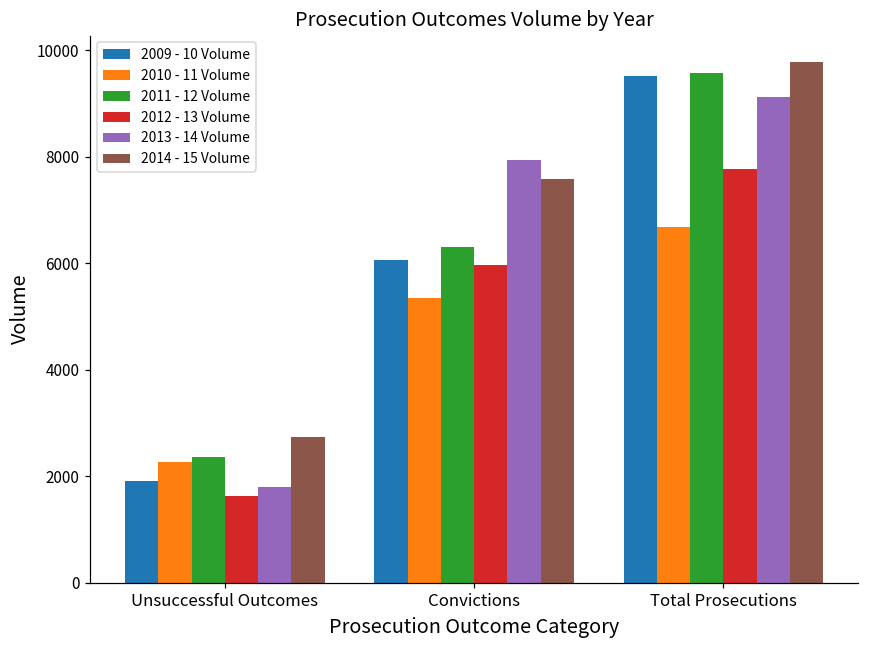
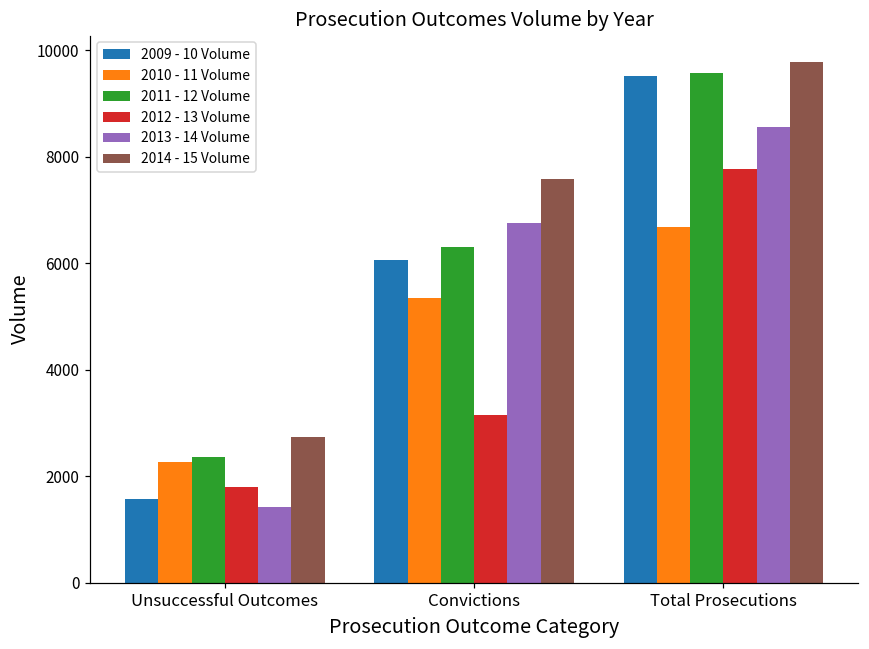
  {
    "2009 - 10 Volume": {
-     "Unsuccessful Outcomes": 1900,
+     "Unsuccessful Outcomes": 1600,
      "Convictions": 6100,
      "Total Prosecutions": 9500
    },
    "2010 - 11 Volume": {
      "Unsuccessful Outcomes": 2300,
      "Convictions": 5300,
      "Total Prosecutions": 6700
    },
    "2011 - 12 Volume": {
      "Unsuccessful Outcomes": 2400,
      "Convictions": 6300,
      "Total Prosecutions": 9600
    },
    "2012 - 13 Volume": {
-     "Unsuccessful Outcomes": 1600,
-     "Convictions": 6000,
+     "Unsuccessful Outcomes": 1800,
+     "Convictions": 3200,
      "Total Prosecutions": 7800
    },
    "2013 - 14 Volume": {
-     "Unsuccessful Outcomes": 1800,
-     "Convictions": 7900,
-     "Total Prosecutions": 9100
+     "Unsuccessful Outcomes": 1400,
+     "Convictions": 6800,
+     "Total Prosecutions": 8600
    },
    "2014 - 15 Volume": {
      "Unsuccessful Outcomes": 2700,
      "Convictions": 7600,
      "Total Prosecutions": 9800
    }
  }
